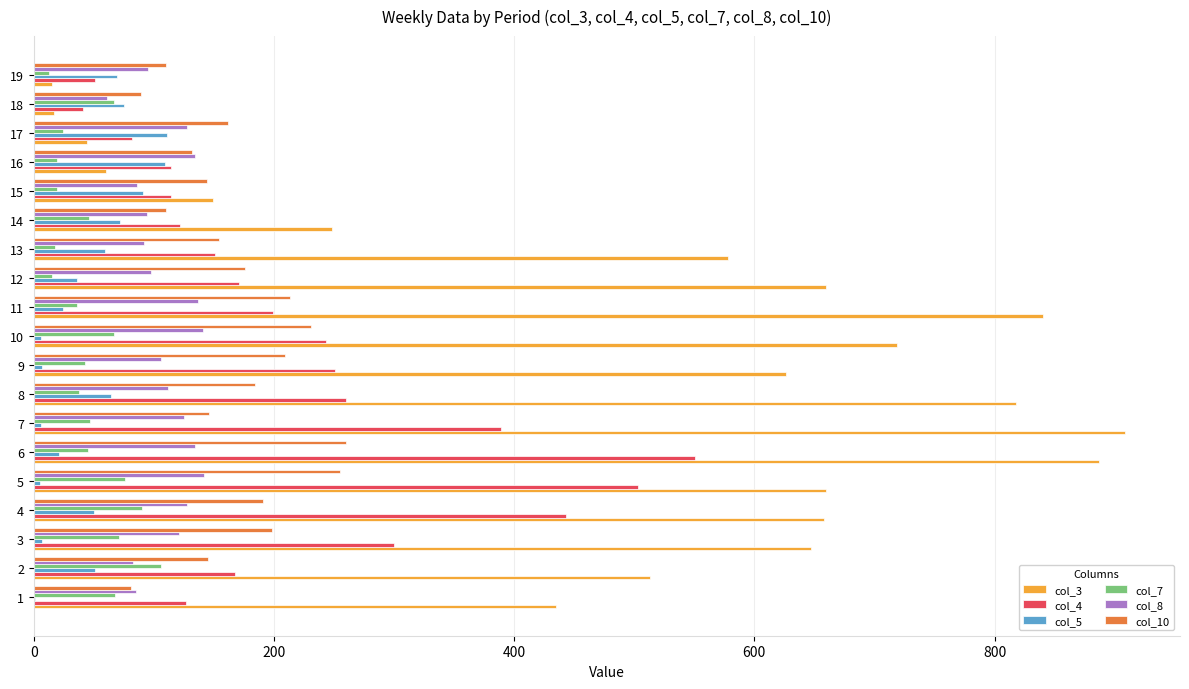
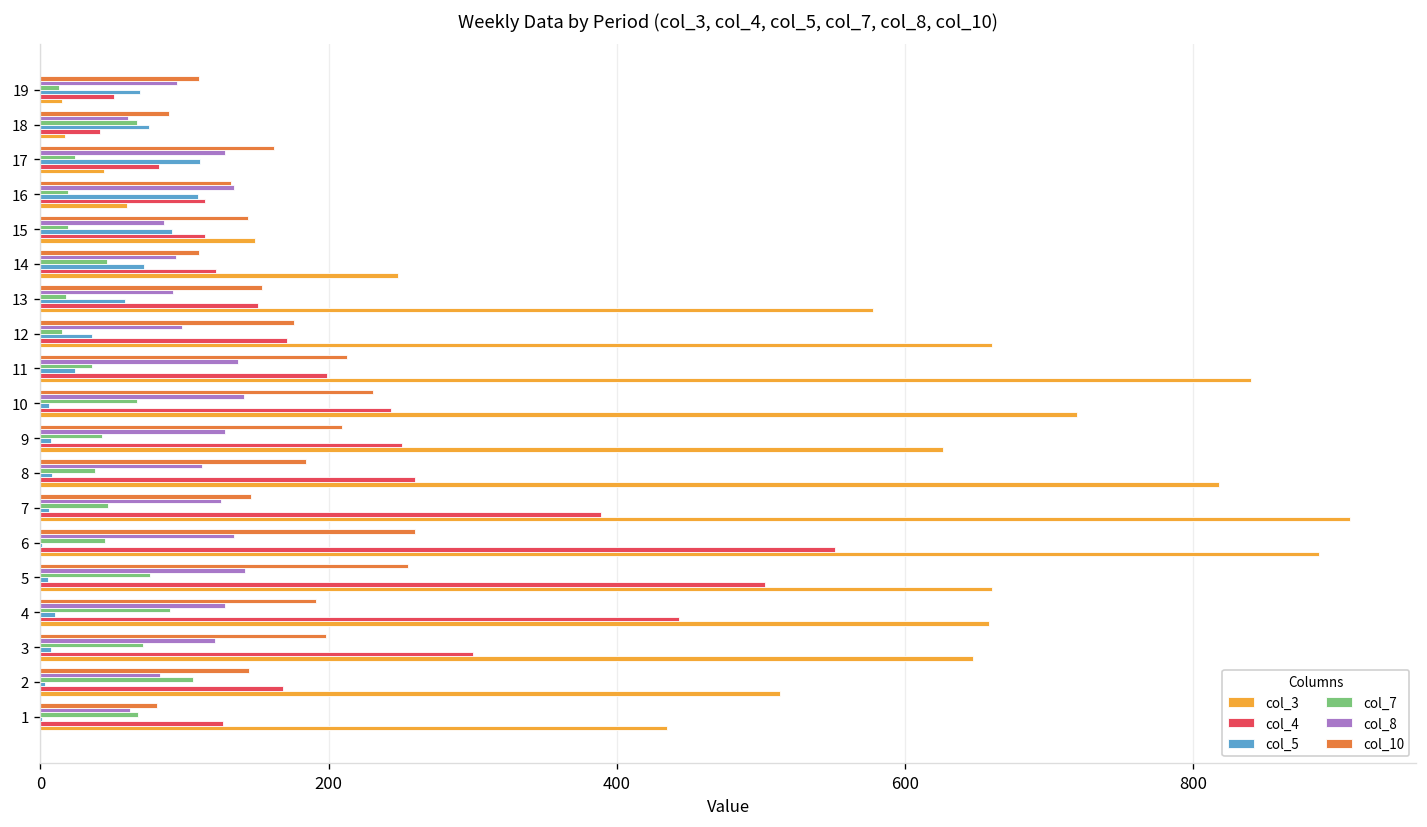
  {
    "col_5": {
      "19": 69,
      "18": 75,
      "17": 111,
      "16": 109,
      "15": 91,
      "14": 72,
      "13": 59,
      "12": 36,
      "11": 24,
      "10": 6,
      "9": 7,
-     "8": 64,
+     "8": 8,
      "7": 6,
-     "6": 21,
+     "6": 1,
      "5": 5,
-     "4": 50,
+     "4": 10,
      "3": 7,
-     "2": 51
+     "2": 3
    },
    "col_7": {
      "19": 13,
      "18": 67,
      "17": 24,
      "16": 19,
      "15": 19,
      "14": 46,
      "13": 18,
      "12": 15,
      "11": 36,
      "10": 67,
      "9": 43,
      "8": 38,
      "7": 47,
      "6": 45,
      "5": 76,
      "4": 90,
      "3": 71,
      "2": 106,
      "1": 68
    },
    "col_8": {
      "19": 95,
      "18": 61,
      "17": 128,
      "16": 134,
      "15": 86,
      "14": 94,
      "13": 92,
      "12": 98,
      "11": 137,
      "10": 141,
-     "9": 106,
+     "9": 128,
      "8": 112,
      "7": 125,
      "6": 134,
      "5": 142,
      "4": 128,
      "3": 121,
      "2": 83,
-     "1": 85
+     "1": 62
    }
  }
